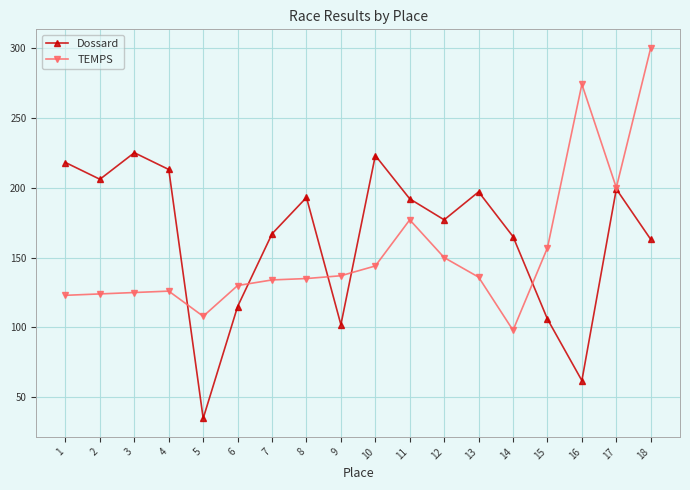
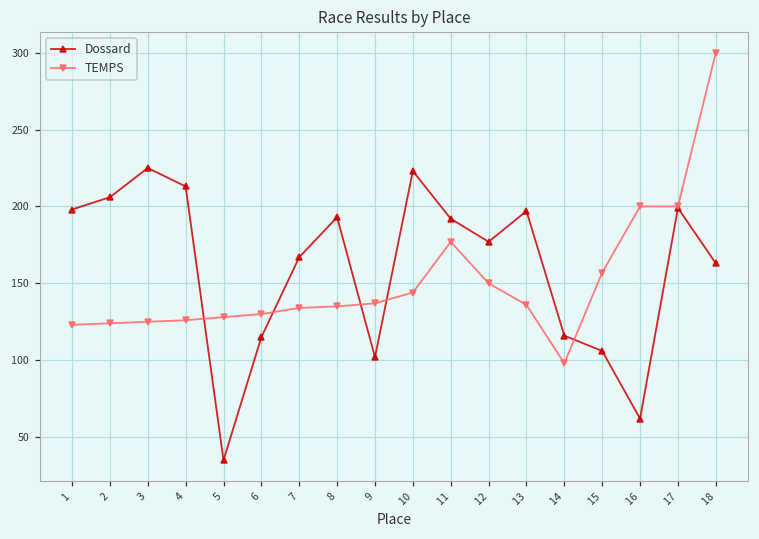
  {
    "Dossard": {
-     "1": 218,
+     "1": 198,
      "2": 206,
      "3": 225,
      "4": 213,
      "5": 35,
      "6": 115,
      "7": 167,
      "8": 193,
      "9": 102,
      "10": 223,
      "11": 192,
      "12": 177,
      "13": 197,
-     "14": 165,
+     "14": 116,
      "15": 106,
      "16": 62,
      "18": 163
    },
    "TEMPS": {
      "1": 123,
      "2": 124,
      "3": 125,
      "4": 126,
-     "5": 108,
+     "5": 128,
      "6": 130,
      "7": 134,
      "8": 135,
      "9": 137,
      "10": 144,
      "11": 177,
      "12": 150,
      "13": 136,
      "14": 98,
      "15": 157,
-     "16": 274,
+     "16": 200,
      "18": 300
    }
  }
